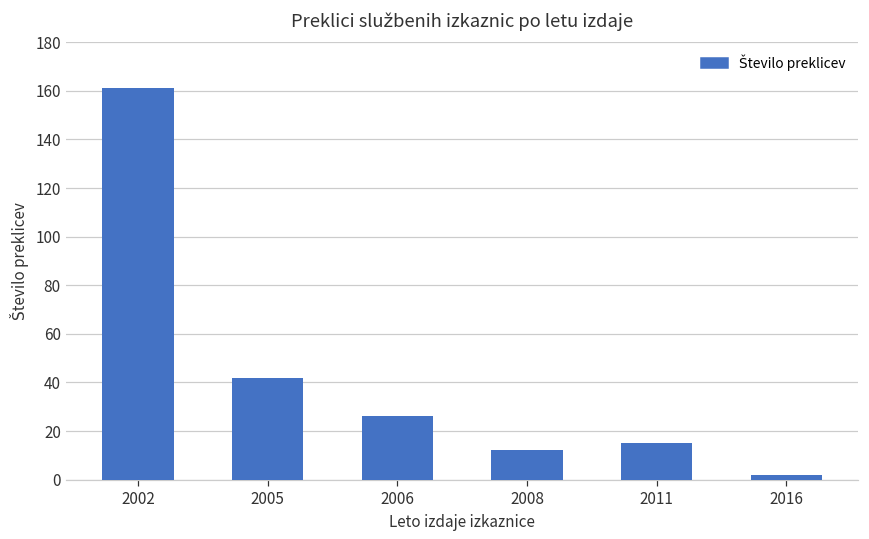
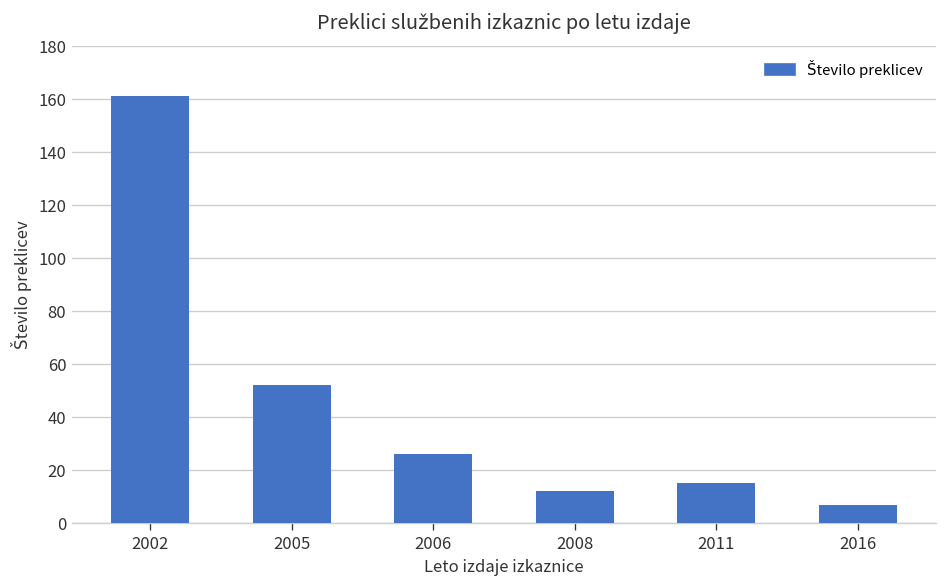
  {
    "2002": 161,
-   "2005": 42,
+   "2005": 52,
    "2006": 26,
    "2008": 12,
    "2011": 15,
-   "2016": 2
+   "2016": 7
  }
